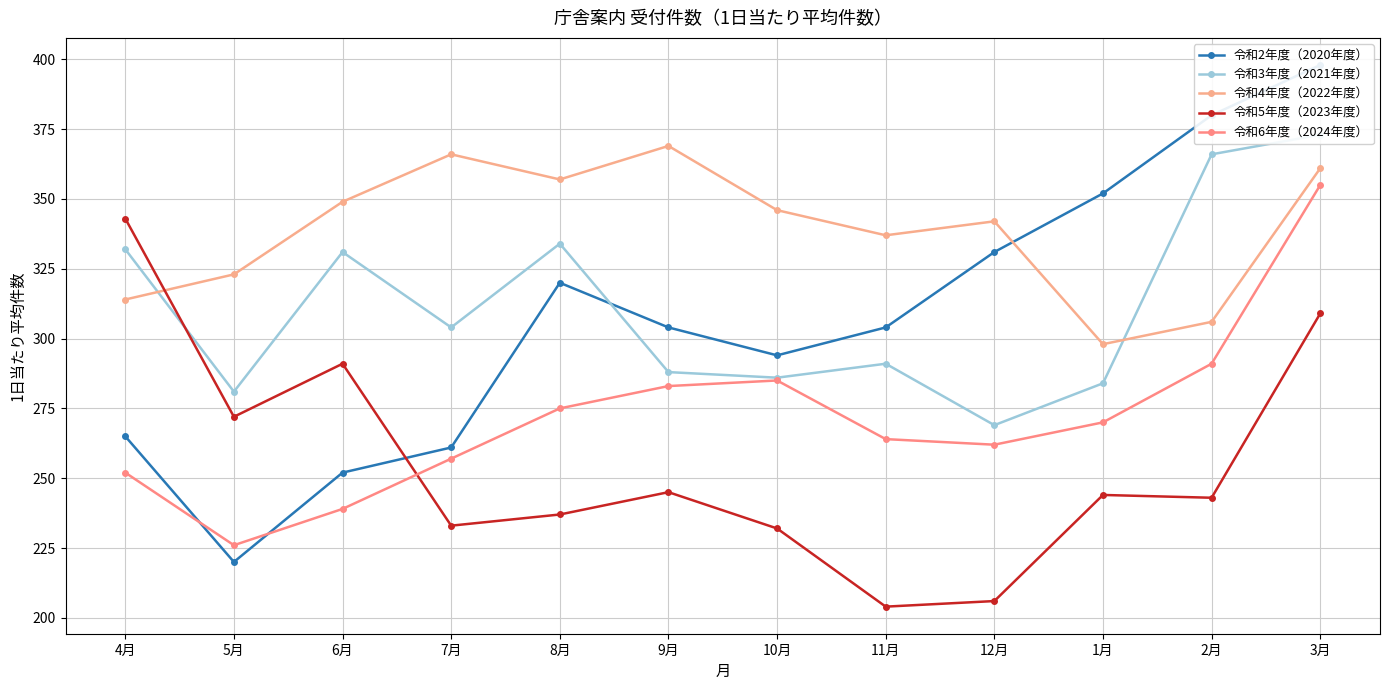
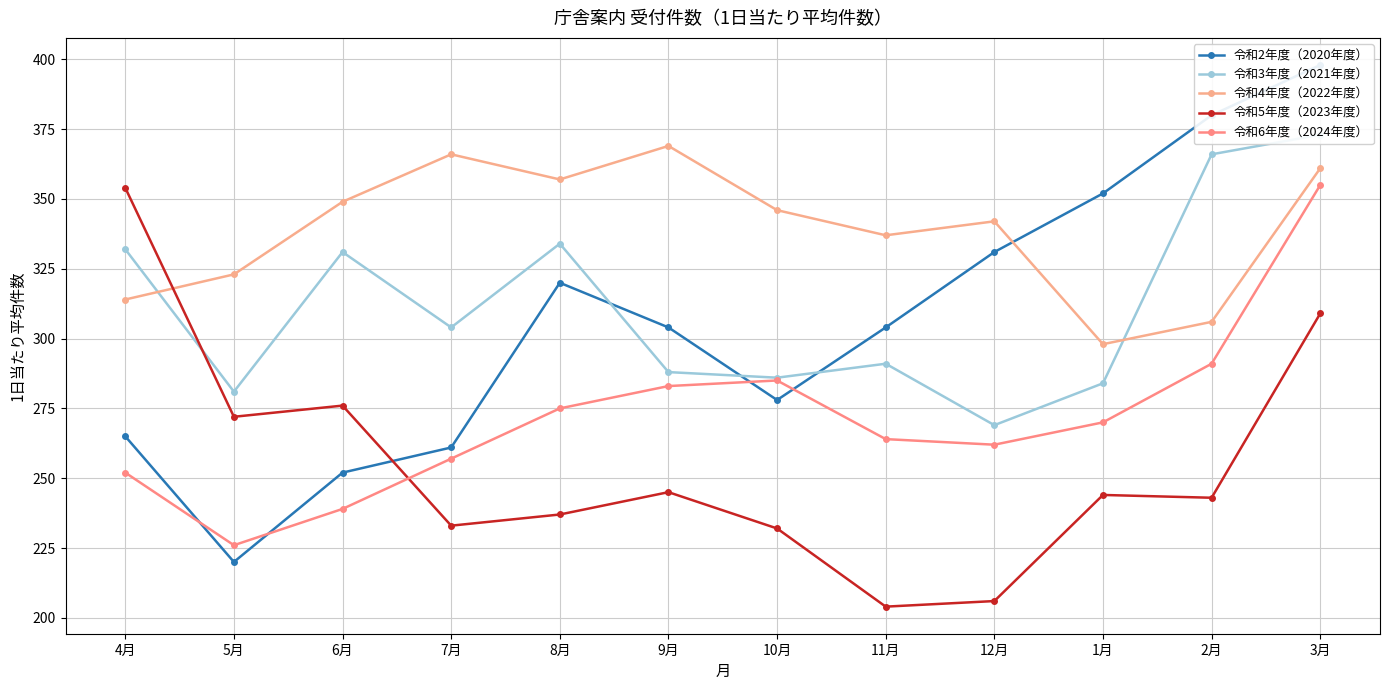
  {
    "令和2年度（2020年度）": {
      "4月": 265,
      "5月": 220,
      "6月": 252,
      "7月": 261,
      "8月": 320,
      "9月": 304,
-     "10月": 294,
+     "10月": 278,
      "11月": 304,
      "12月": 331,
      "1月": 352
    },
    "令和3年度（2021年度）": {
      "4月": 332,
      "5月": 281,
      "6月": 331,
      "7月": 304,
      "8月": 334,
      "9月": 288,
      "10月": 286,
      "11月": 291,
      "12月": 269,
      "1月": 284,
      "2月": 366
    },
    "令和5年度（2023年度）": {
-     "4月": 343,
+     "4月": 354,
      "5月": 272,
-     "6月": 291,
+     "6月": 276,
      "7月": 233,
      "8月": 237,
      "9月": 245,
      "10月": 232,
      "11月": 204,
      "12月": 206,
      "1月": 244,
      "2月": 243,
      "3月": 309
    }
  }
